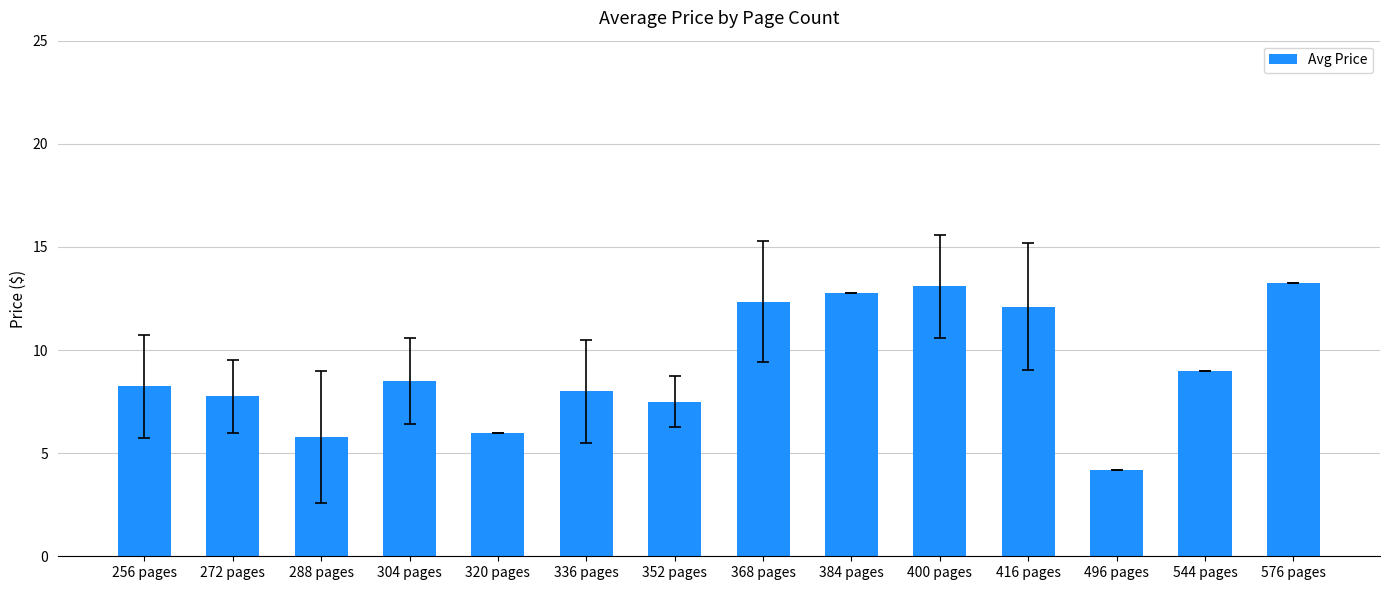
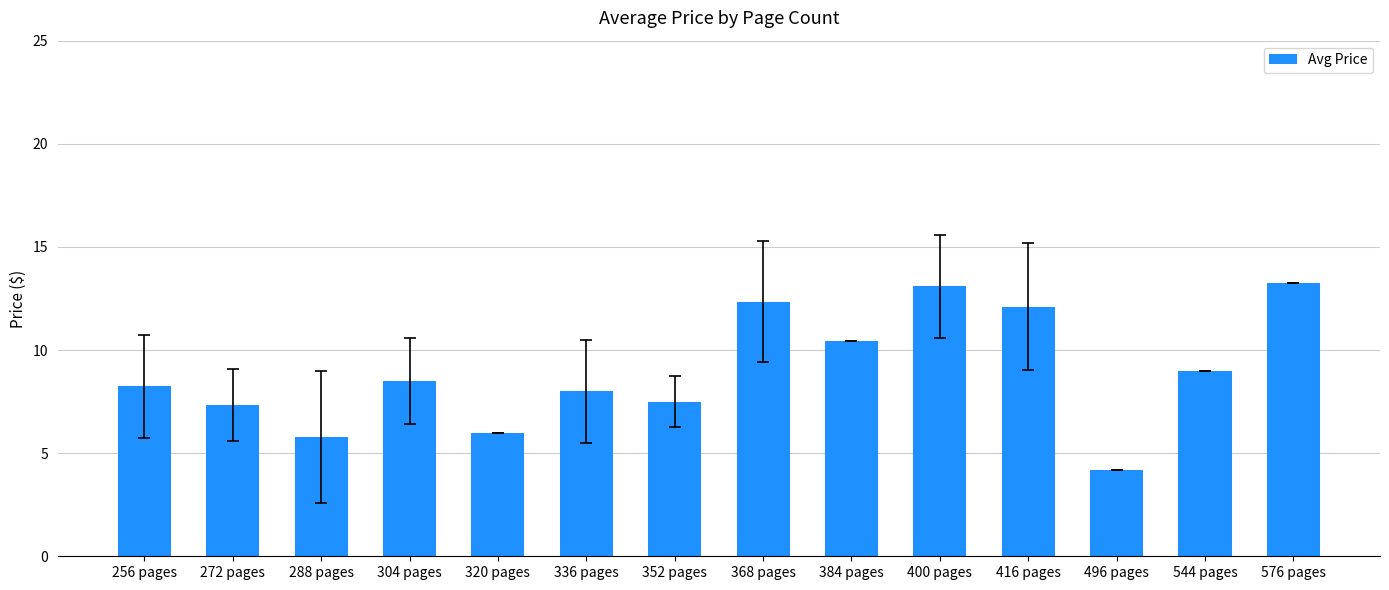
  {
    "Avg Price": {
      "256 pages": 8.3,
-     "272 pages": 7.8,
+     "272 pages": 7.3,
      "288 pages": 5.8,
      "304 pages": 8.5,
      "320 pages": 6.0,
      "336 pages": 8.0,
      "352 pages": 7.5,
      "368 pages": 12.3,
-     "384 pages": 12.8,
+     "384 pages": 10.5,
      "400 pages": 13.1,
      "416 pages": 12.1,
      "496 pages": 4.2,
      "544 pages": 9.0,
      "576 pages": 13.3
    }
  }
